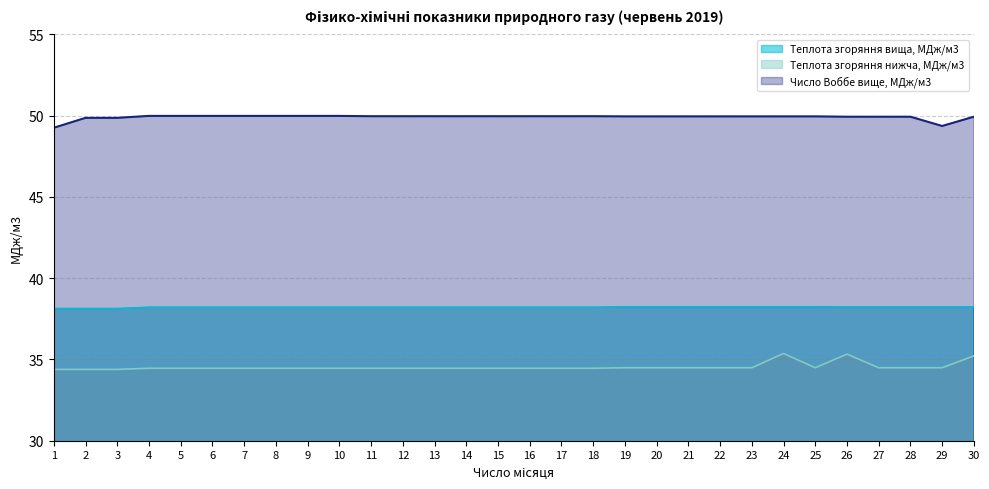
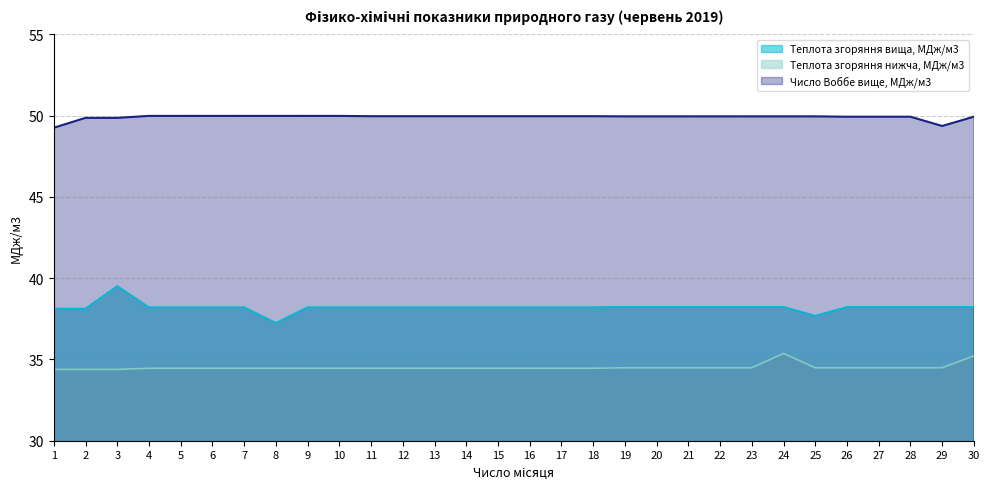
  {
    "Теплота згоряння вища, МДж/м3": {
      "1": 38.1,
      "2": 38.1,
-     "3": 38.1,
+     "3": 39.5,
      "4": 38.2,
      "5": 38.2,
      "6": 38.2,
      "7": 38.2,
-     "8": 38.2,
+     "8": 37.3,
      "9": 38.2,
      "10": 38.2,
      "11": 38.2,
      "12": 38.2,
      "13": 38.2,
      "14": 38.2,
      "15": 38.2,
      "16": 38.2,
      "17": 38.2,
      "18": 38.2,
      "19": 38.2,
      "20": 38.2,
      "21": 38.2,
      "22": 38.2,
      "23": 38.2,
      "24": 38.2,
-     "25": 38.2,
+     "25": 37.7,
      "26": 38.2,
      "27": 38.2,
      "28": 38.2,
      "29": 38.2,
      "30": 38.2
    },
    "Теплота згоряння нижча, МДж/м3": {
      "1": 34.4,
      "2": 34.4,
      "3": 34.4,
      "4": 34.5,
      "5": 34.5,
      "6": 34.5,
      "7": 34.5,
      "8": 34.5,
      "9": 34.5,
      "10": 34.5,
      "11": 34.5,
      "12": 34.5,
      "13": 34.5,
      "14": 34.5,
      "15": 34.5,
      "16": 34.5,
      "17": 34.5,
      "18": 34.5,
      "19": 34.5,
      "20": 34.5,
      "21": 34.5,
      "22": 34.5,
      "23": 34.5,
      "24": 35.4,
      "25": 34.5,
-     "26": 35.3,
+     "26": 34.5,
      "27": 34.5,
      "28": 34.5,
      "29": 34.5,
      "30": 35.2
    },
    "Число Воббе вище, МДж/м3": {
      "1": 49.3,
      "2": 49.9,
      "3": 49.9,
      "4": 50.0,
      "5": 50.0,
      "6": 50.0,
      "7": 50.0,
      "8": 50.0,
      "9": 50.0,
      "10": 50.0,
      "11": 50.0,
      "12": 50.0,
      "13": 50.0,
      "14": 50.0,
      "15": 50.0,
      "16": 50.0,
      "17": 50.0,
      "18": 50.0,
      "19": 50.0,
      "20": 50.0,
      "21": 50.0,
      "22": 50.0,
      "23": 50.0,
      "24": 50.0,
      "25": 50.0,
      "26": 49.9,
      "27": 49.9,
      "28": 49.9,
      "29": 49.4,
      "30": 49.9
    }
  }
